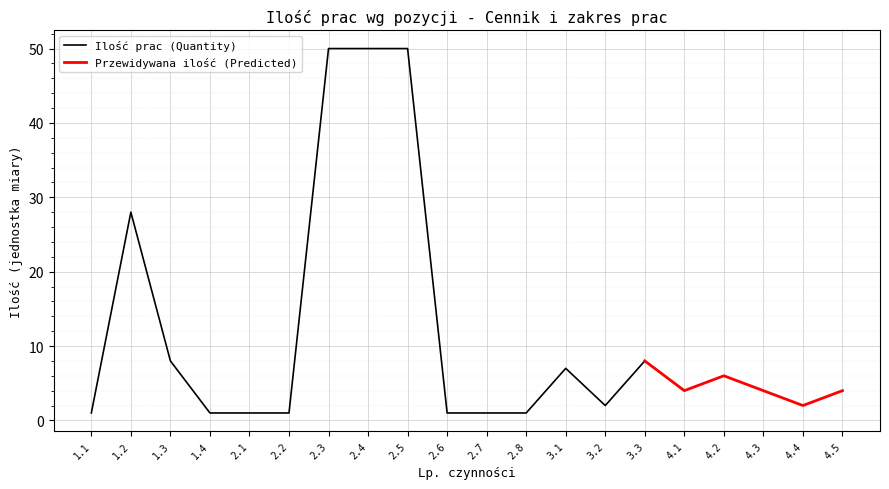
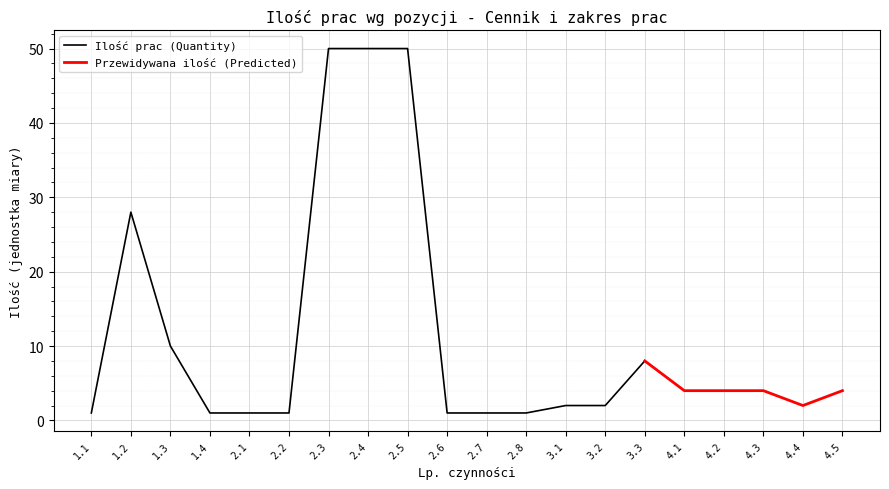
  {
    "Ilość prac (Quantity)": {
      "1.1": 1,
      "1.2": 28,
-     "1.3": 8,
+     "1.3": 10,
      "1.4": 1,
      "2.1": 1,
      "2.2": 1,
      "2.3": 50,
      "2.4": 50,
      "2.5": 50,
      "2.6": 1,
      "2.7": 1,
      "2.8": 1,
-     "3.1": 7,
+     "3.1": 2,
      "3.2": 2
    },
    "Przewidywana ilość (Predicted)": {
      "4.1": 4,
-     "4.2": 6,
+     "4.2": 4,
      "4.3": 4,
      "4.4": 2,
      "4.5": 4
    }
  }
